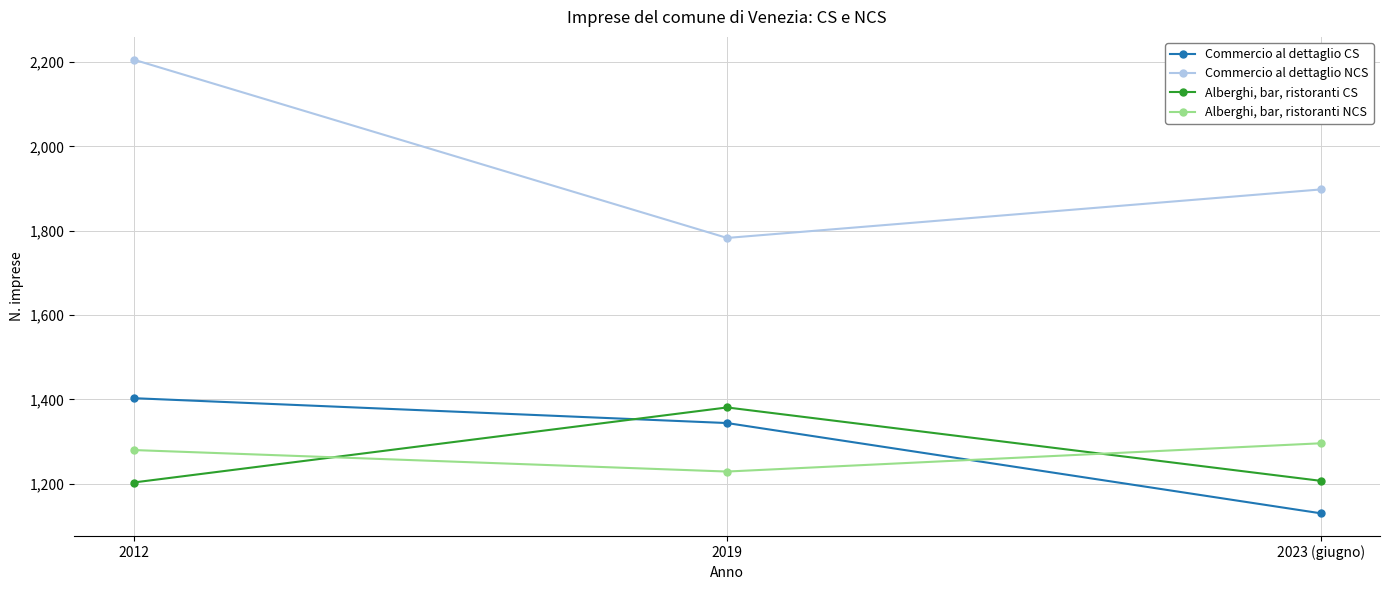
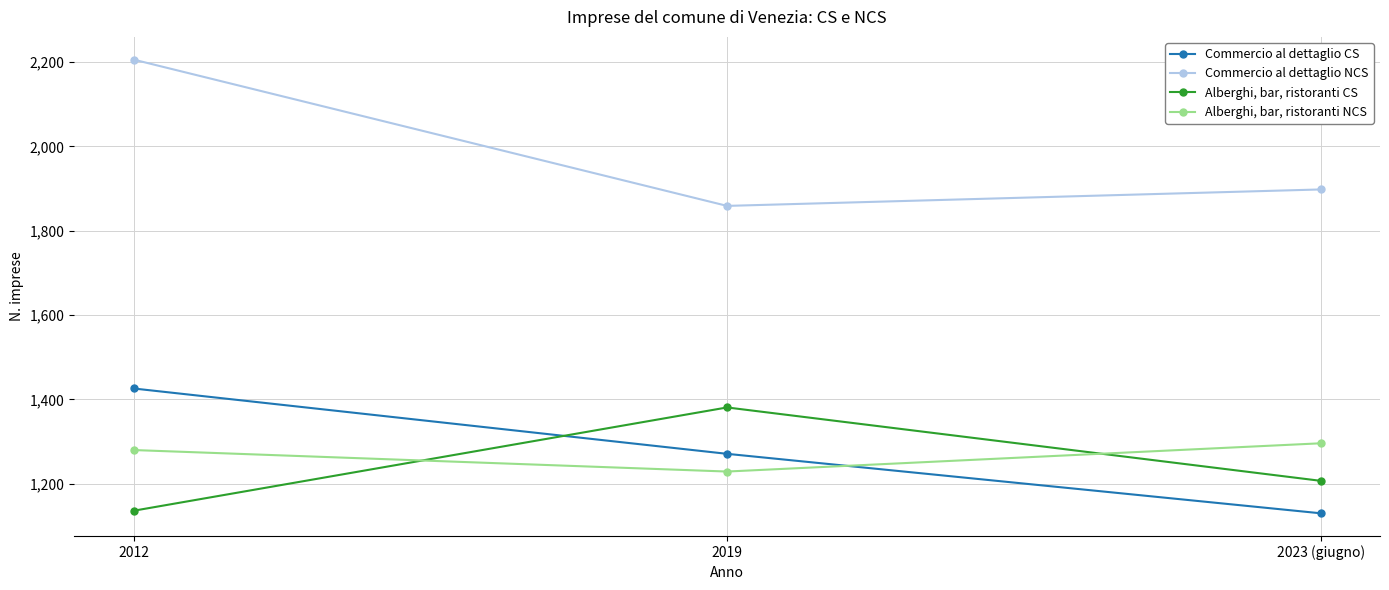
  {
    "Commercio al dettaglio CS": {
-     "2012": "1,400",
-     "2019": "1,340",
+     "2012": "1,430",
+     "2019": "1,270",
      "2023 (giugno)": "1,130"
    },
    "Commercio al dettaglio NCS": {
      "2012": "2,210",
-     "2019": "1,780",
+     "2019": "1,860",
      "2023 (giugno)": "1,900"
    },
    "Alberghi, bar, ristoranti CS": {
-     "2012": "1,200",
+     "2012": "1,140",
      "2019": "1,380",
      "2023 (giugno)": "1,210"
    },
    "Alberghi, bar, ristoranti NCS": {
      "2012": "1,280",
      "2019": "1,230",
      "2023 (giugno)": "1,300"
    }
  }
